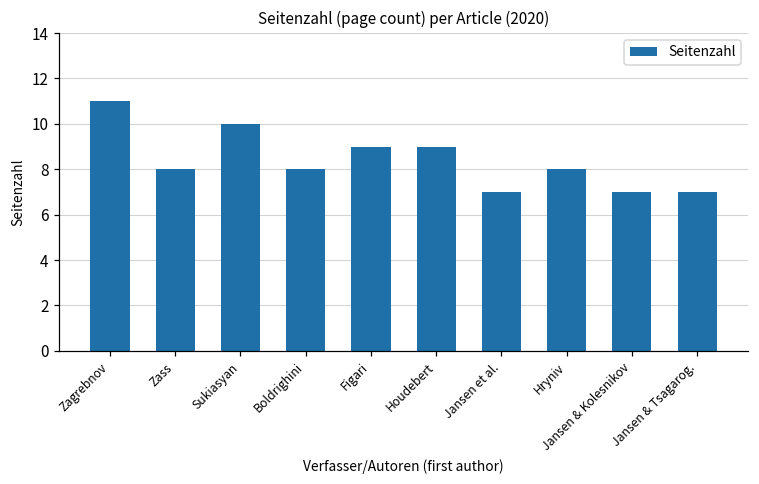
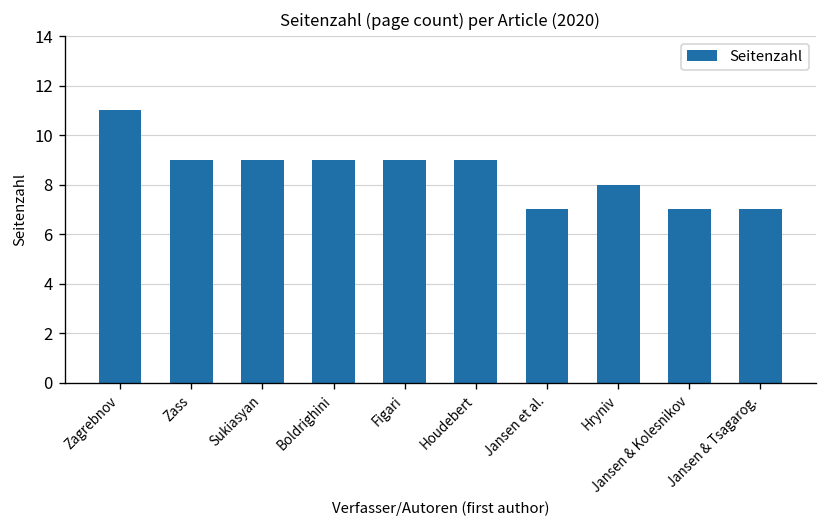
  {
    "Zagrebnov": 11,
-   "Zass": 8,
-   "Sukiasyan": 10,
-   "Boldrighini": 8,
+   "Zass": 9,
+   "Sukiasyan": 9,
+   "Boldrighini": 9,
    "Figari": 9,
    "Houdebert": 9,
    "Jansen et al.": 7,
    "Hryniv": 8,
    "Jansen & Kolesnikov": 7,
    "Jansen & Tsagarog.": 7
  }
